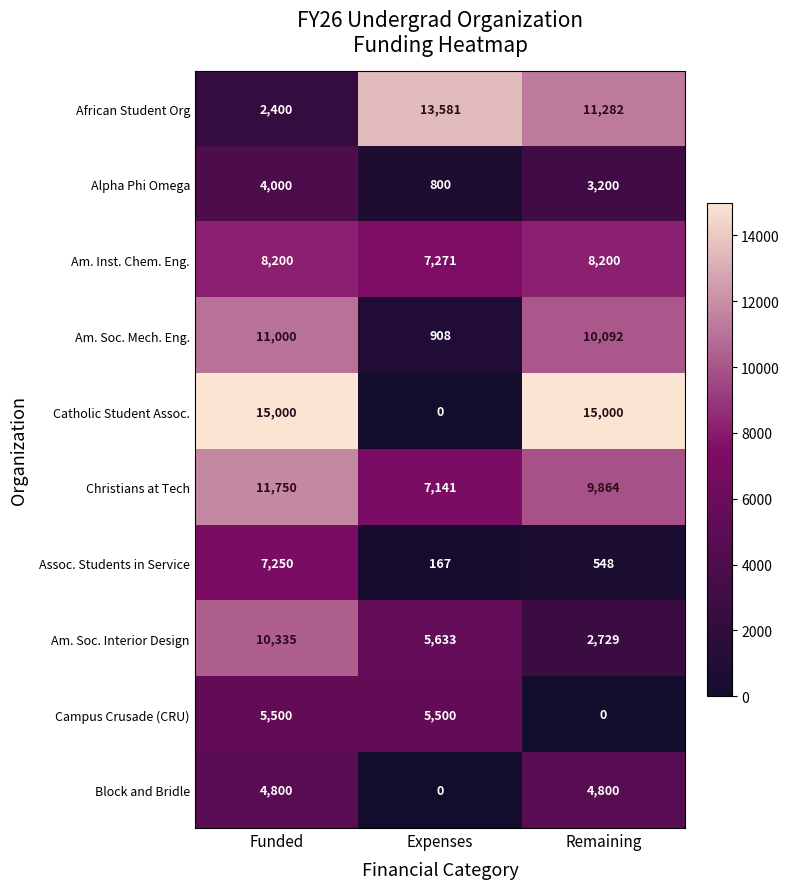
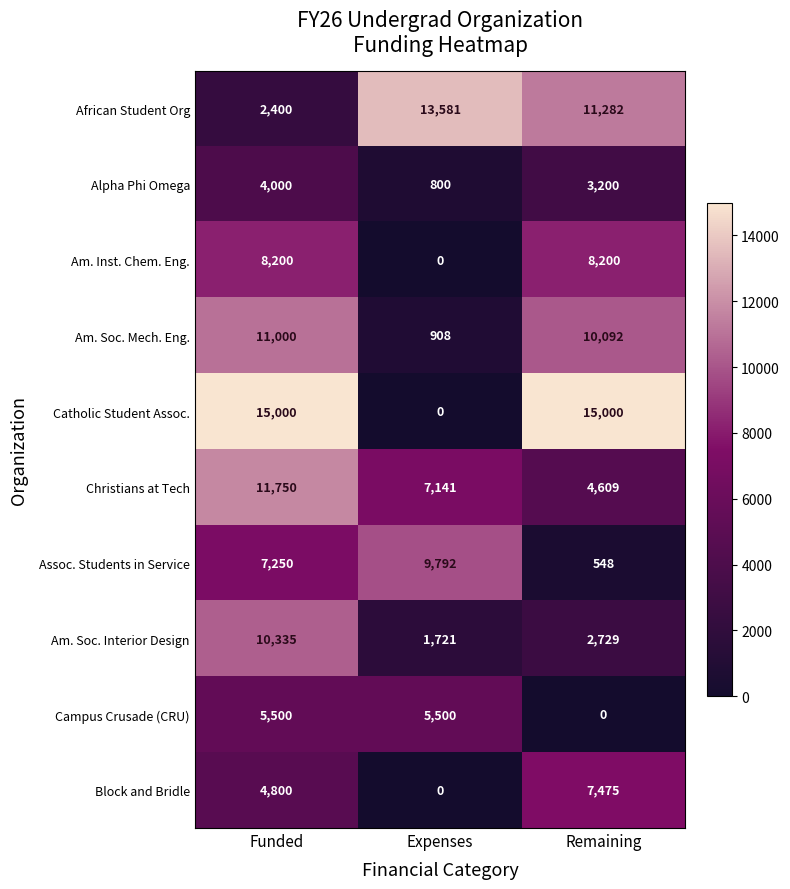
  {
    "African Student Org": {
      "Funded": "2,400",
      "Expenses": "13,581",
      "Remaining": "11,282"
    },
    "Alpha Phi Omega": {
      "Funded": "4,000",
      "Expenses": "800",
      "Remaining": "3,200"
    },
    "Am. Inst. Chem. Eng.": {
      "Funded": "8,200",
-     "Expenses": "7,271",
+     "Expenses": "0",
      "Remaining": "8,200"
    },
    "Am. Soc. Mech. Eng.": {
      "Funded": "11,000",
      "Expenses": "908",
      "Remaining": "10,092"
    },
    "Catholic Student Assoc.": {
      "Funded": "15,000",
      "Expenses": "0",
      "Remaining": "15,000"
    },
    "Christians at Tech": {
      "Funded": "11,750",
      "Expenses": "7,141",
-     "Remaining": "9,864"
+     "Remaining": "4,609"
    },
    "Assoc. Students in Service": {
      "Funded": "7,250",
-     "Expenses": "167",
+     "Expenses": "9,792",
      "Remaining": "548"
    },
    "Am. Soc. Interior Design": {
      "Funded": "10,335",
-     "Expenses": "5,633",
+     "Expenses": "1,721",
      "Remaining": "2,729"
    },
    "Campus Crusade (CRU)": {
      "Funded": "5,500",
      "Expenses": "5,500",
      "Remaining": "0"
    },
    "Block and Bridle": {
      "Funded": "4,800",
      "Expenses": "0",
-     "Remaining": "4,800"
+     "Remaining": "7,475"
    }
  }
